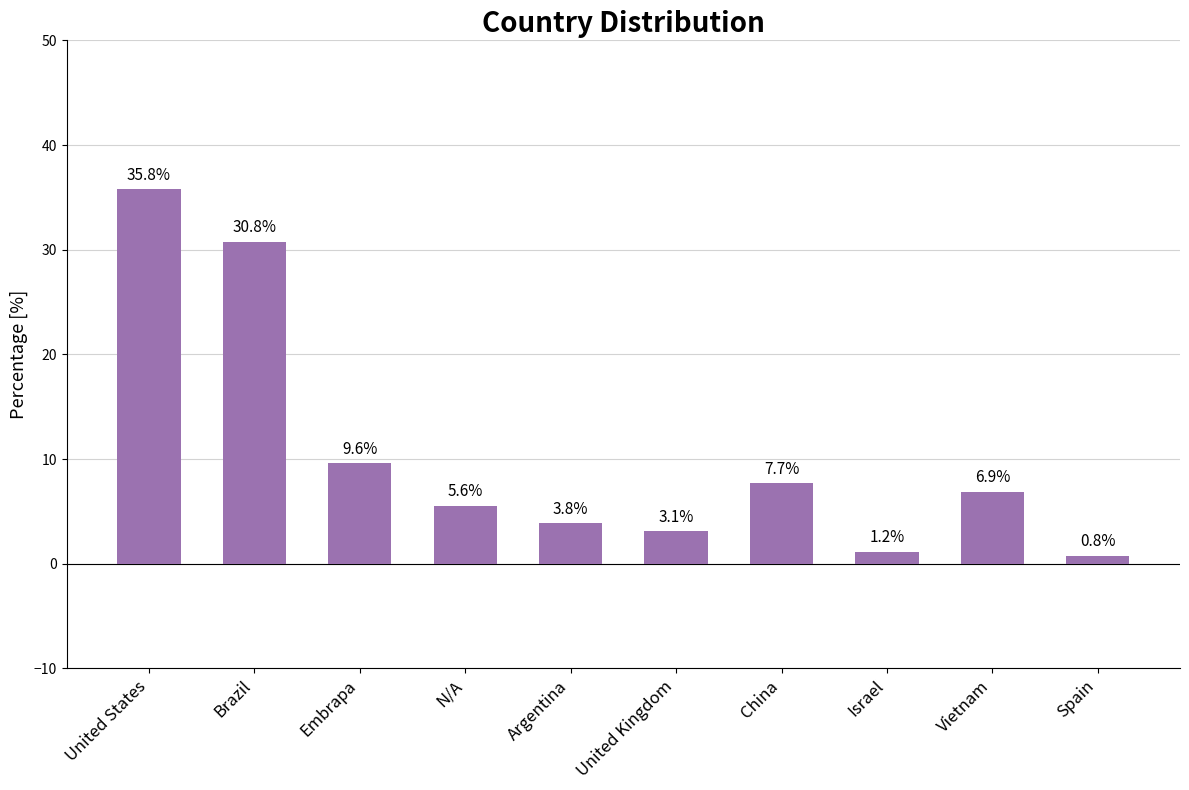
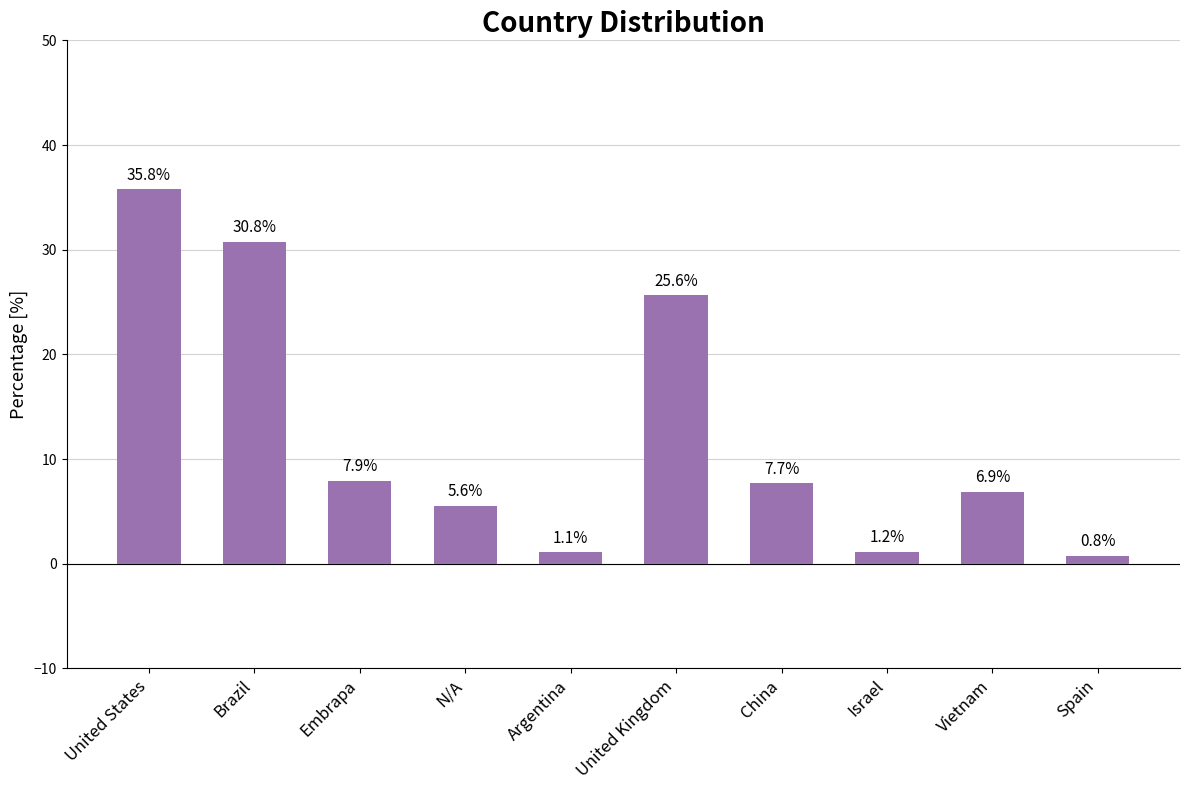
  {
    "United States": "35.8%",
    "Brazil": "30.8%",
-   "Embrapa": "9.6%",
+   "Embrapa": "7.9%",
    "N/A": "5.6%",
-   "Argentina": "3.8%",
-   "United Kingdom": "3.1%",
+   "Argentina": "1.1%",
+   "United Kingdom": "25.6%",
    "China": "7.7%",
    "Israel": "1.2%",
    "Vietnam": "6.9%",
    "Spain": "0.8%"
  }
